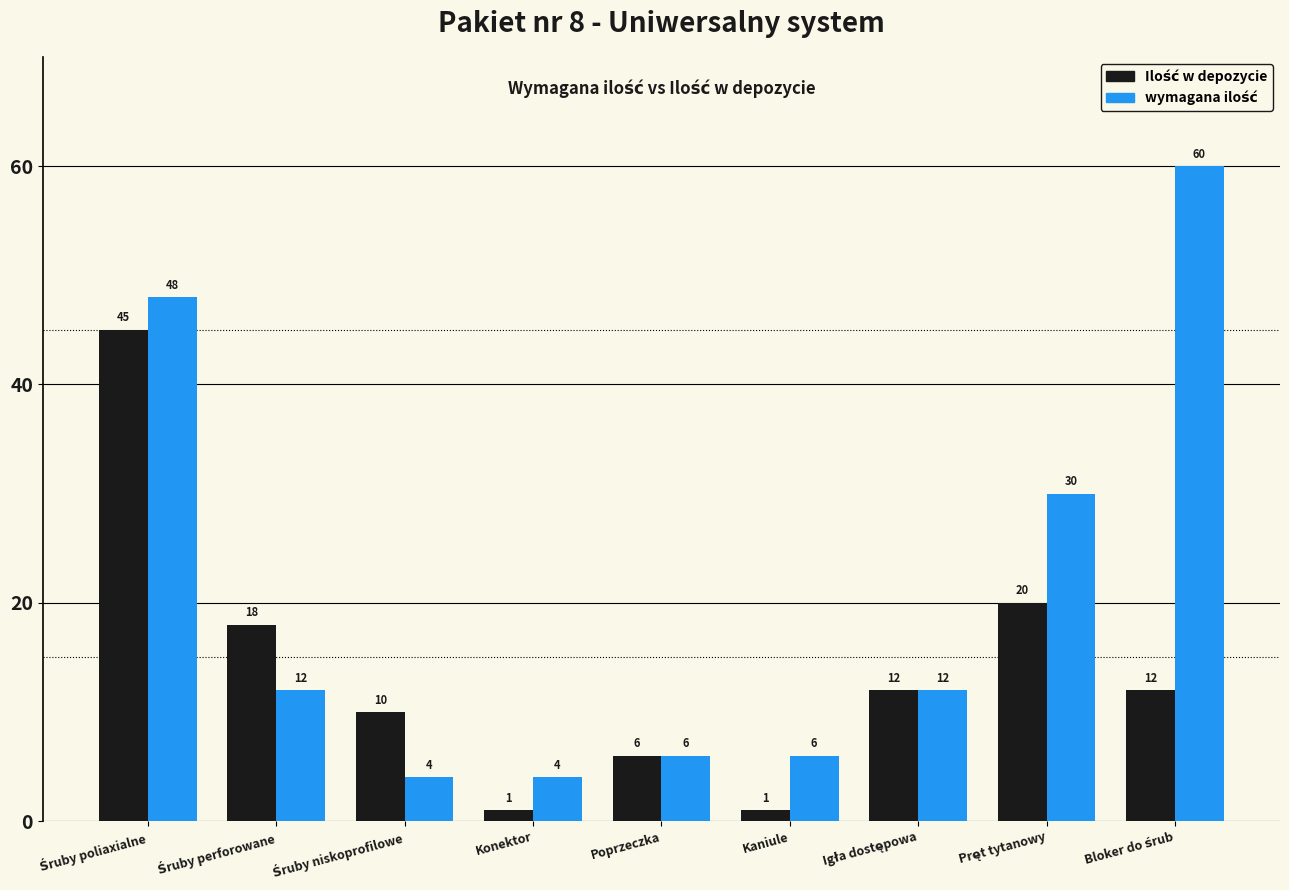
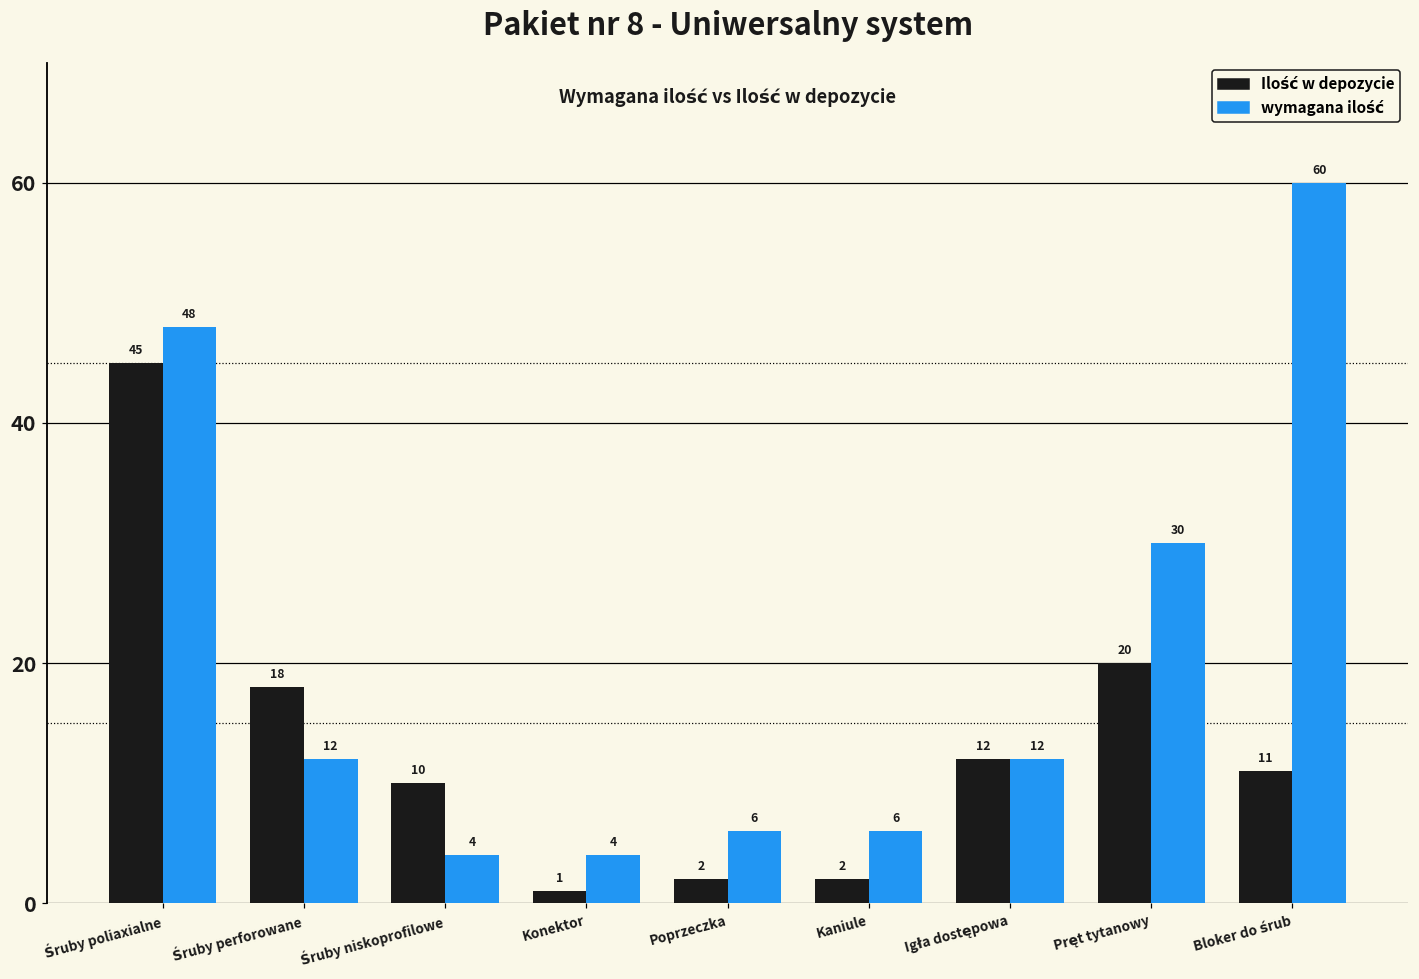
  {
    "Ilość w depozycie": {
      "Śruby poliaxialne": 45,
      "Śruby perforowane": 18,
      "Śruby niskoprofilowe": 10,
      "Konektor": 1,
-     "Poprzeczka": 6,
-     "Kaniule": 1,
+     "Poprzeczka": 2,
+     "Kaniule": 2,
      "Igła dostępowa": 12,
      "Pręt tytanowy": 20,
-     "Bloker do śrub": 12
+     "Bloker do śrub": 11
    },
    "wymagana ilość": {
      "Śruby poliaxialne": 48,
      "Śruby perforowane": 12,
      "Śruby niskoprofilowe": 4,
      "Konektor": 4,
      "Poprzeczka": 6,
      "Kaniule": 6,
      "Igła dostępowa": 12,
      "Pręt tytanowy": 30,
      "Bloker do śrub": 60
    }
  }
